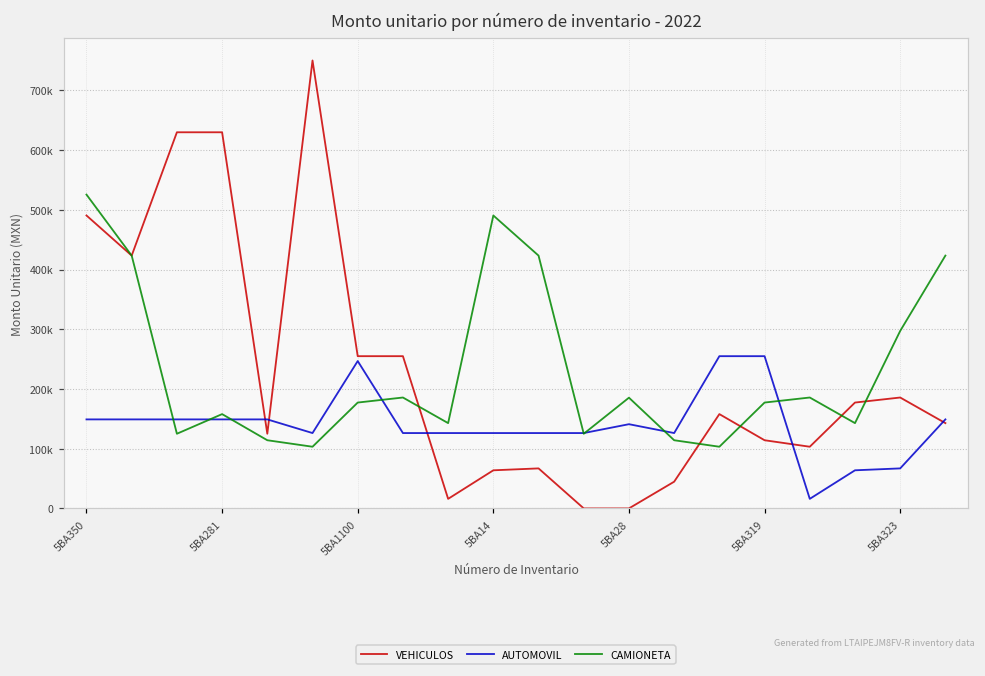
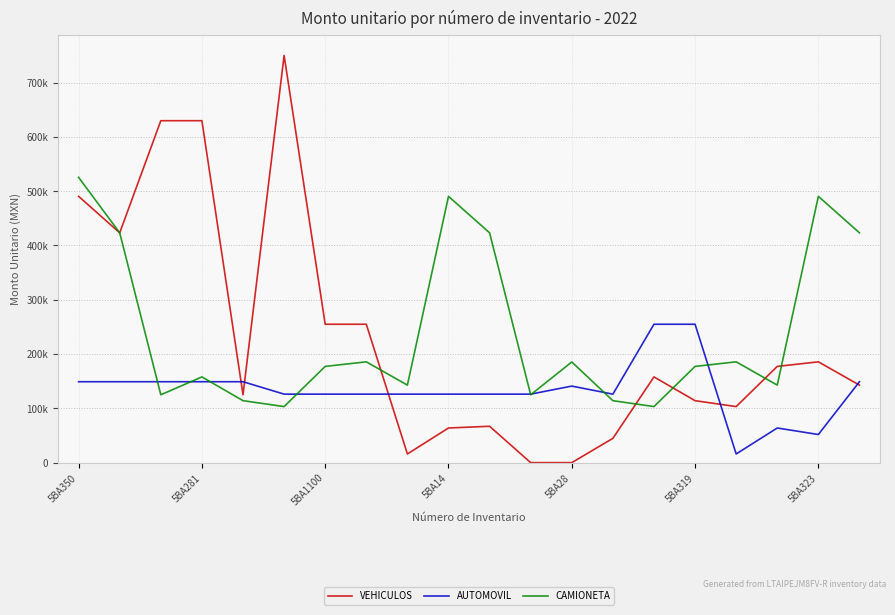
  {
    "VEHICULOS": {
      "5BA350": 490000,
      "5BA281": 630000,
      "5BA1100": 250000,
      "5BA14": 60000,
      "5BA28": 0,
      "5BA319": 110000,
      "5BA323": 190000
    },
    "AUTOMOVIL": {
      "5BA350": 150000,
      "5BA281": 150000,
-     "5BA1100": 250000,
+     "5BA1100": 130000,
      "5BA14": 130000,
      "5BA28": 140000,
      "5BA319": 250000,
-     "5BA323": 70000
+     "5BA323": 50000
    },
    "CAMIONETA": {
      "5BA350": 530000,
      "5BA281": 160000,
      "5BA1100": 180000,
      "5BA14": 490000,
      "5BA28": 190000,
      "5BA319": 180000,
-     "5BA323": 300000
+     "5BA323": 490000
    }
  }
